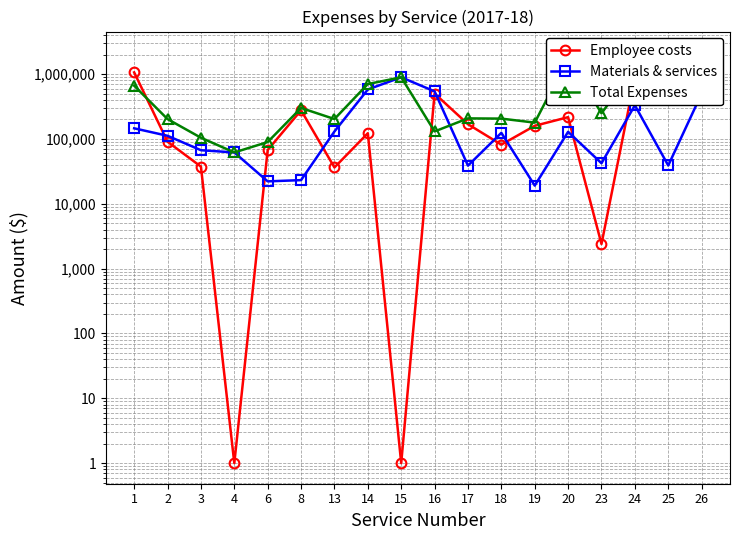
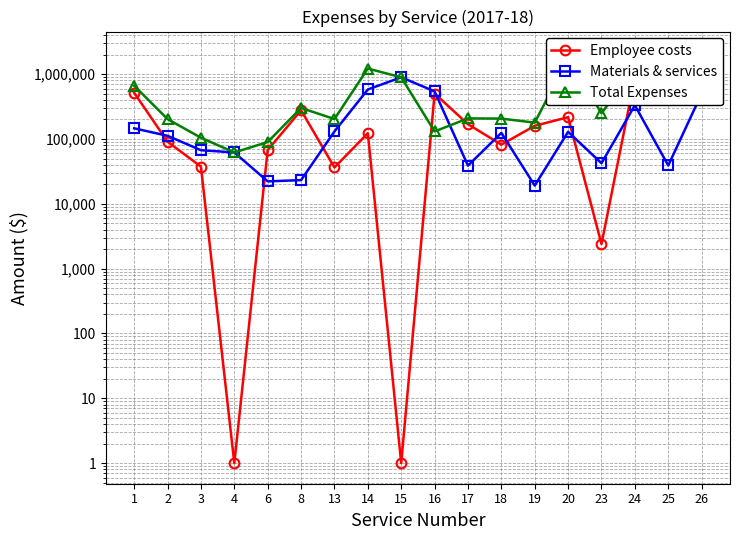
  {
    "Employee costs": {
-     "1": "1,100,000",
+     "1": "500,000",
      "2": "90,000",
      "3": "40,000",
      "4": "1",
      "6": "70,000",
      "13": "40,000",
      "14": "120,000",
      "15": "1",
      "17": "170,000",
      "18": "80,000",
      "19": "160,000",
      "20": "220,000",
      "23": "2,400"
    },
    "Materials & services": {
      "1": "150,000",
      "2": "110,000",
      "3": "70,000",
      "6": "22,000",
      "8": "23,000",
      "13": "130,000",
      "14": "600,000",
      "17": "40,000",
      "18": "120,000",
      "19": "19,000",
      "20": "130,000",
      "23": "40,000",
      "25": "40,000"
    },
    "Total Expenses": {
      "1": "700,000",
      "2": "200,000",
      "3": "100,000",
      "6": "90,000",
      "13": "200,000",
-     "14": "700,000",
+     "14": "1,200,000",
      "16": "130,000",
      "17": "210,000",
      "18": "210,000",
      "19": "180,000",
      "23": "250,000"
    }
  }
